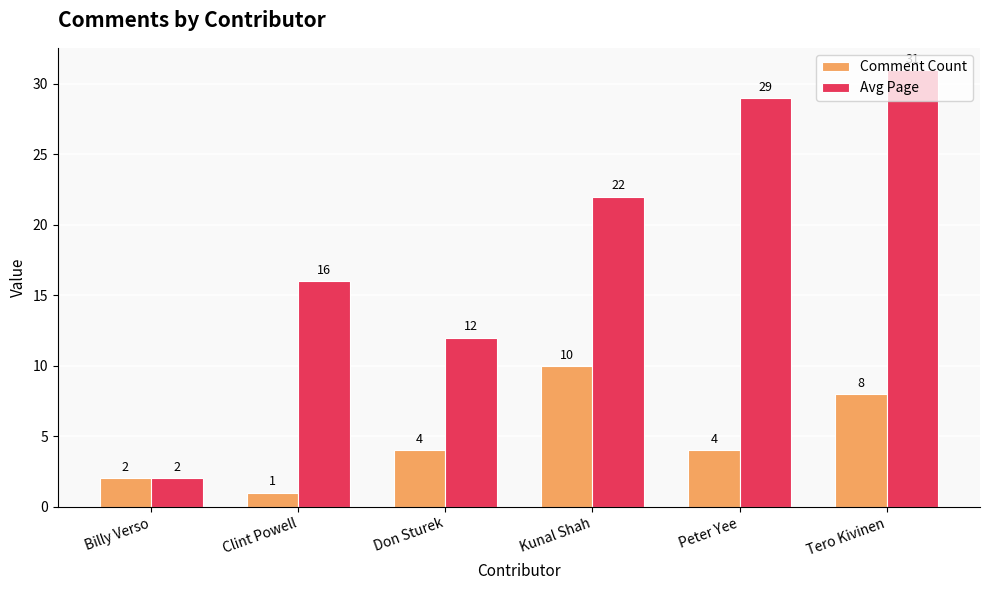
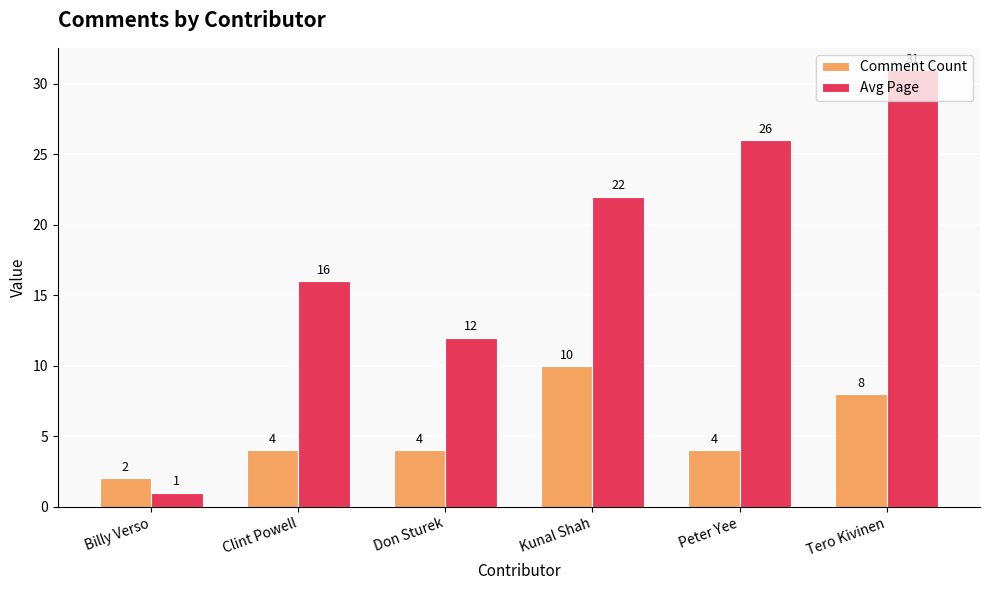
  {
    "Comment Count": {
      "Billy Verso": 2,
-     "Clint Powell": 1,
+     "Clint Powell": 4,
      "Don Sturek": 4,
      "Kunal Shah": 10,
      "Peter Yee": 4,
      "Tero Kivinen": 8
    },
    "Avg Page": {
-     "Billy Verso": 2,
+     "Billy Verso": 1,
      "Clint Powell": 16,
      "Don Sturek": 12,
      "Kunal Shah": 22,
-     "Peter Yee": 29
+     "Peter Yee": 26
    }
  }
